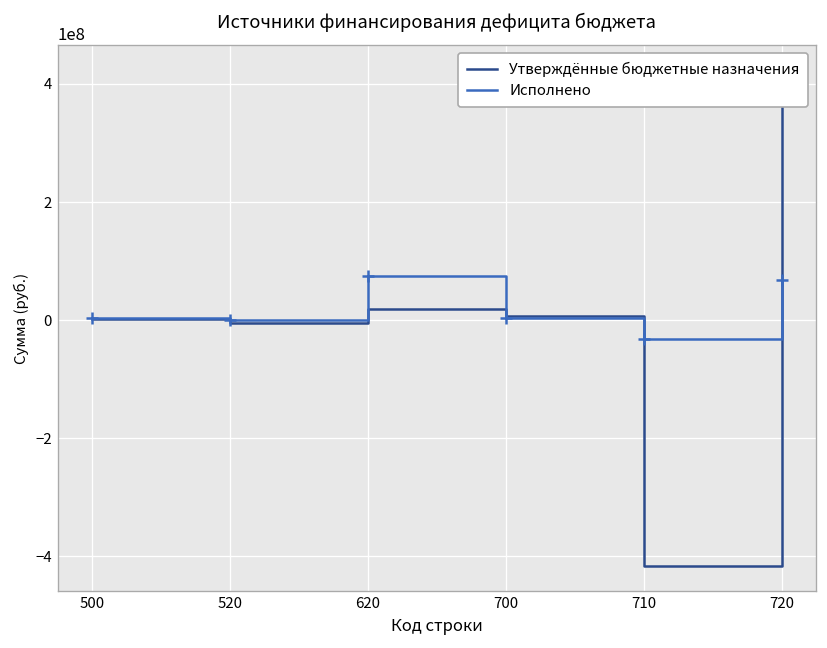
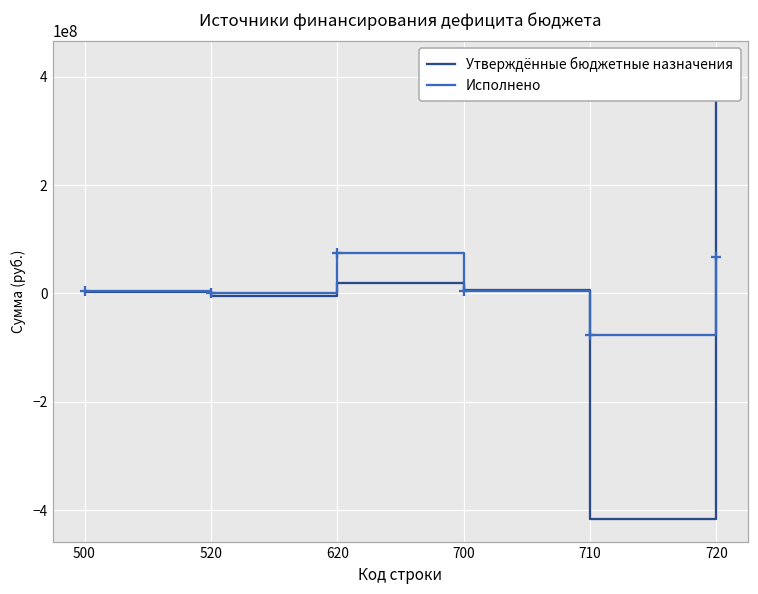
  {
    "Утверждённые бюджетные назначения": {
      "620": 20000000,
      "710": -420000000
    },
    "Исполнено": {
      "620": 70000000,
-     "710": -30000000,
+     "710": -80000000,
      "720": 70000000
    }
  }
